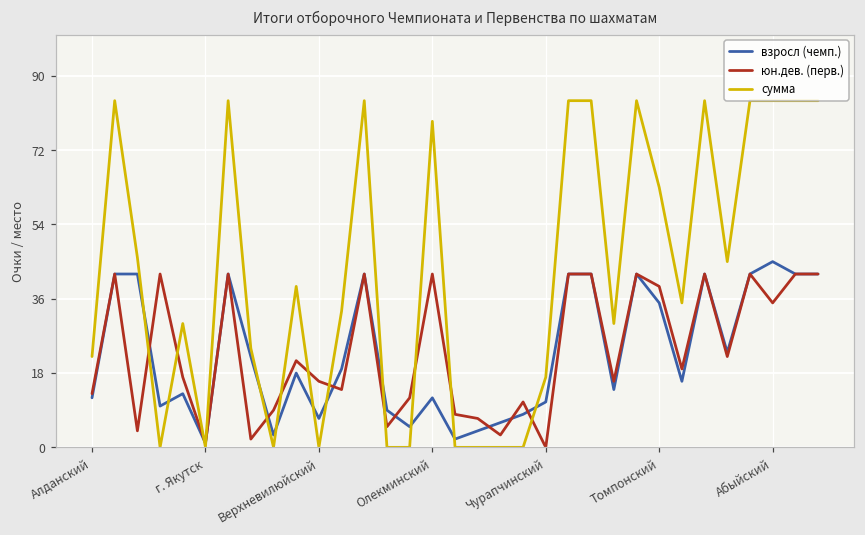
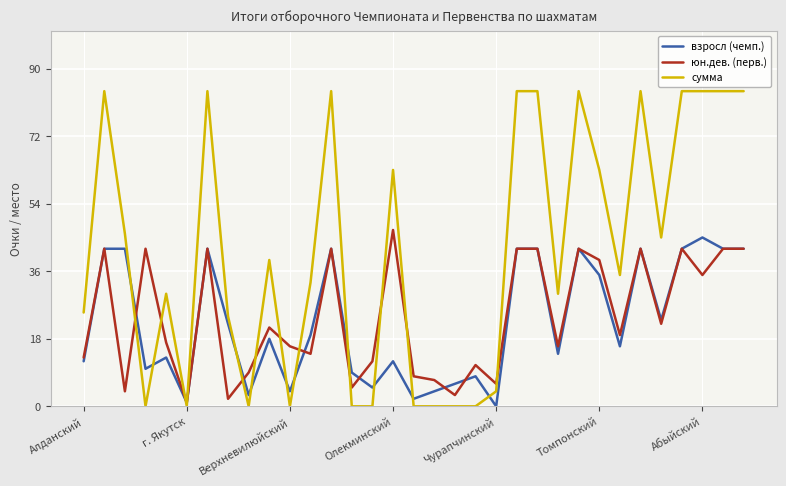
  {
    "взросл (чемп.)": {
      "Алданский": 12,
-     "Верхневилюйский": 7,
+     "Верхневилюйский": 4,
      "Олекминский": 12,
-     "Чурапчинский": 11,
+     "Чурапчинский": 0,
      "Томпонский": 35,
      "Абыйский": 45
    },
    "юн.дев. (перв.)": {
      "Алданский": 13,
      "Верхневилюйский": 16,
-     "Олекминский": 42,
-     "Чурапчинский": 0,
+     "Олекминский": 47,
+     "Чурапчинский": 6,
      "Томпонский": 39,
      "Абыйский": 35
    },
    "сумма": {
-     "Алданский": 22,
+     "Алданский": 25,
      "г. Якутск": 0,
      "Верхневилюйский": 0,
-     "Олекминский": 79,
-     "Чурапчинский": 17,
+     "Олекминский": 63,
+     "Чурапчинский": 4,
      "Томпонский": 63,
      "Абыйский": 84
    }
  }
